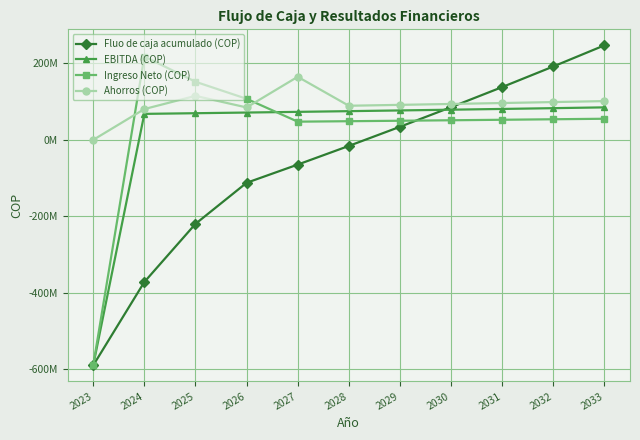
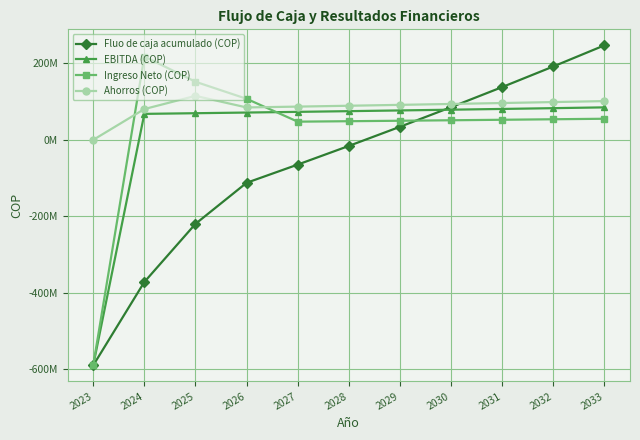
  {
    "Ahorros (COP)": {
      "2023": 0,
      "2024": 80000000,
      "2026": 80000000,
-     "2027": 160000000,
+     "2027": 90000000,
      "2028": 90000000,
      "2029": 90000000,
      "2030": 90000000,
      "2031": 100000000,
      "2032": 100000000,
      "2033": 100000000
    }
  }
